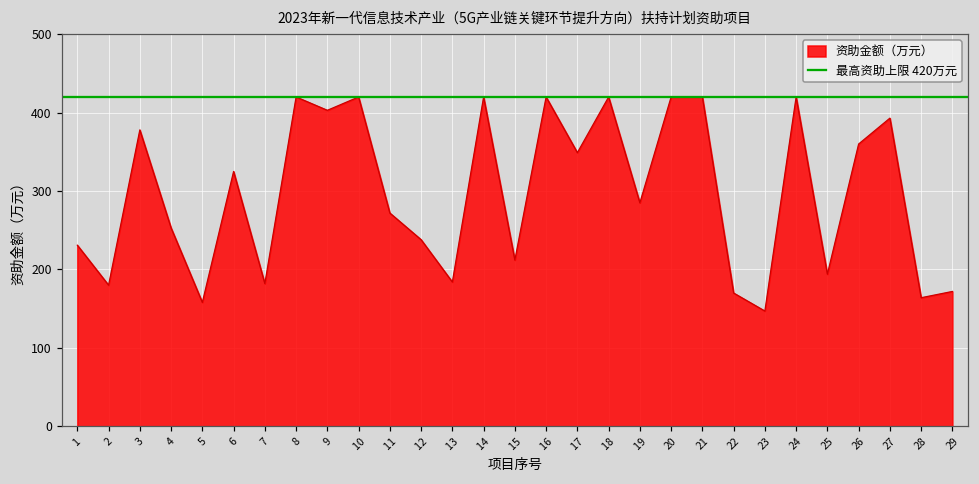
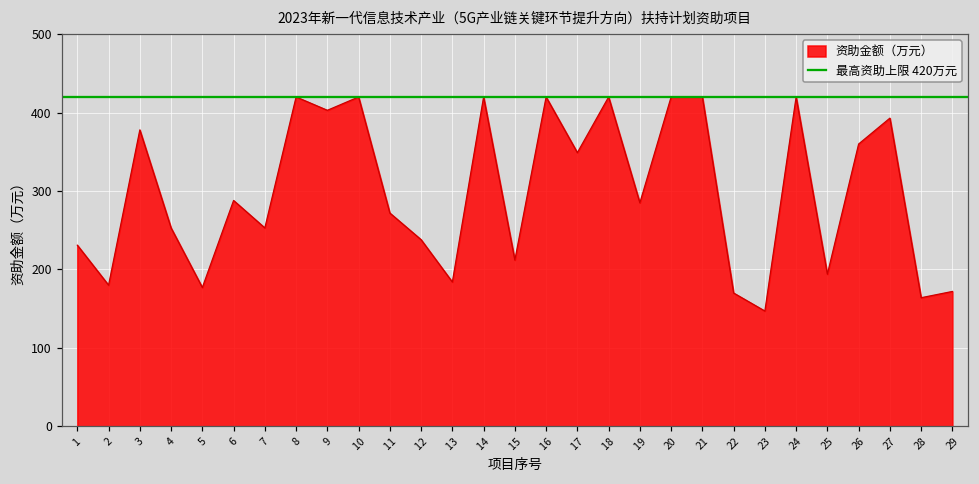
  {
    "1": 230,
    "2": 180,
    "3": 380,
    "4": 250,
-   "5": 160,
-   "6": 330,
-   "7": 180,
+   "5": 180,
+   "6": 290,
+   "7": 250,
    "8": 420,
    "9": 400,
    "10": 420,
    "11": 270,
    "12": 240,
    "13": 180,
    "14": 420,
    "15": 210,
    "16": 420,
    "17": 350,
    "18": 420,
    "19": 290,
    "20": 420,
    "21": 420,
    "22": 170,
    "23": 150,
    "24": 420,
    "25": 190,
    "26": 360,
    "27": 390,
    "28": 160,
    "29": 170
  }
